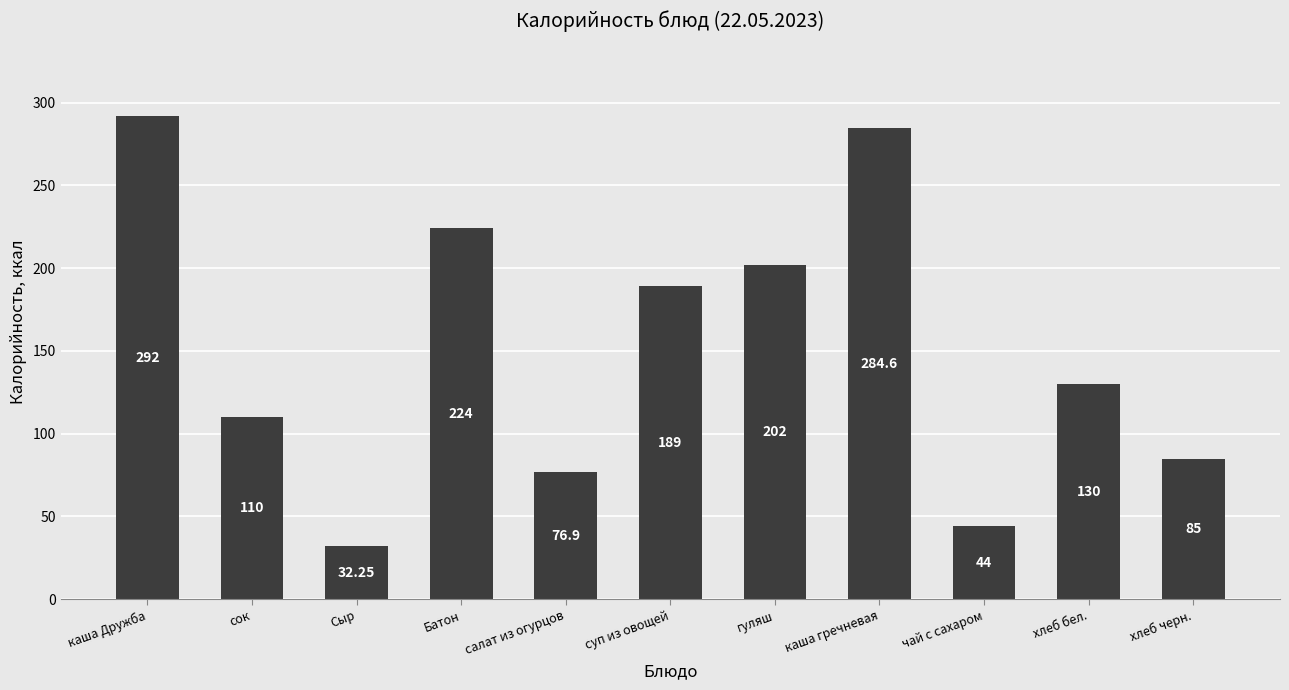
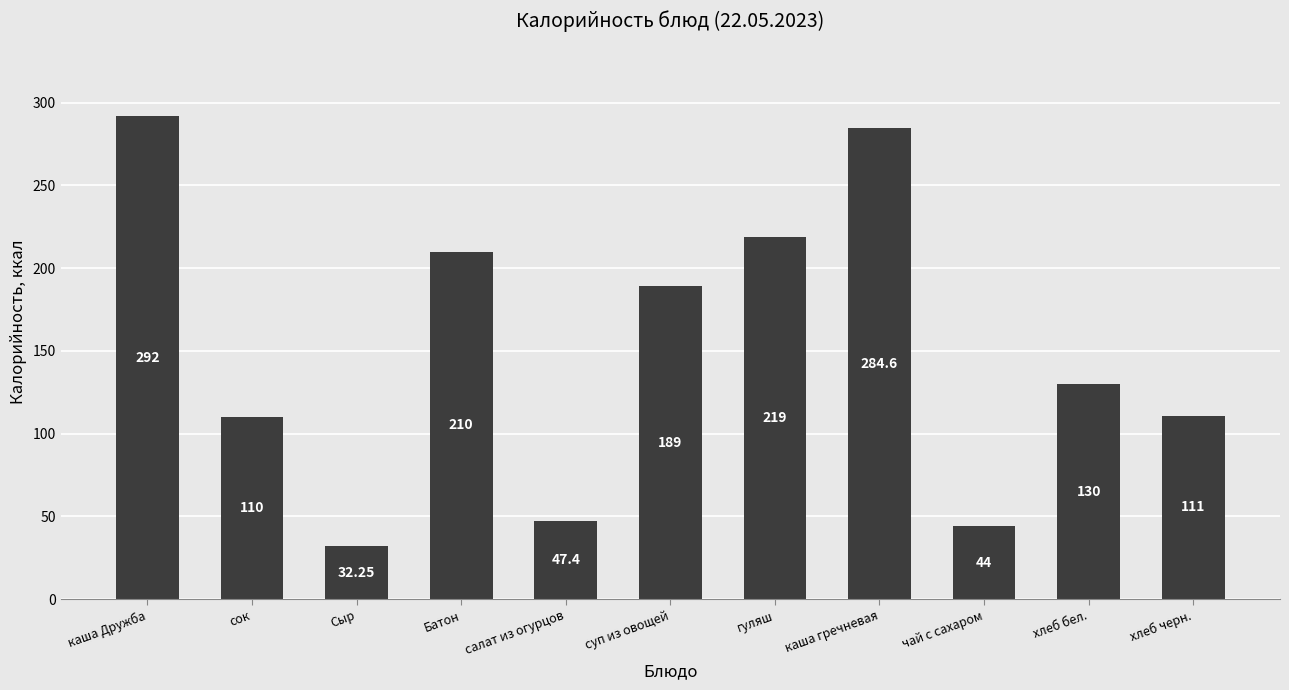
  {
    "каша Дружба": 292,
    "сок": 110,
    "Сыр": 32.25,
-   "Батон": 224,
-   "салат из огурцов": 76.9,
+   "Батон": 210,
+   "салат из огурцов": 47.4,
    "суп из овощей": 189,
-   "гуляш": 202,
+   "гуляш": 219,
    "каша гречневая": 284.6,
    "чай с сахаром": 44,
    "хлеб бел.": 130,
-   "хлеб черн.": 85
+   "хлеб черн.": 111
  }
